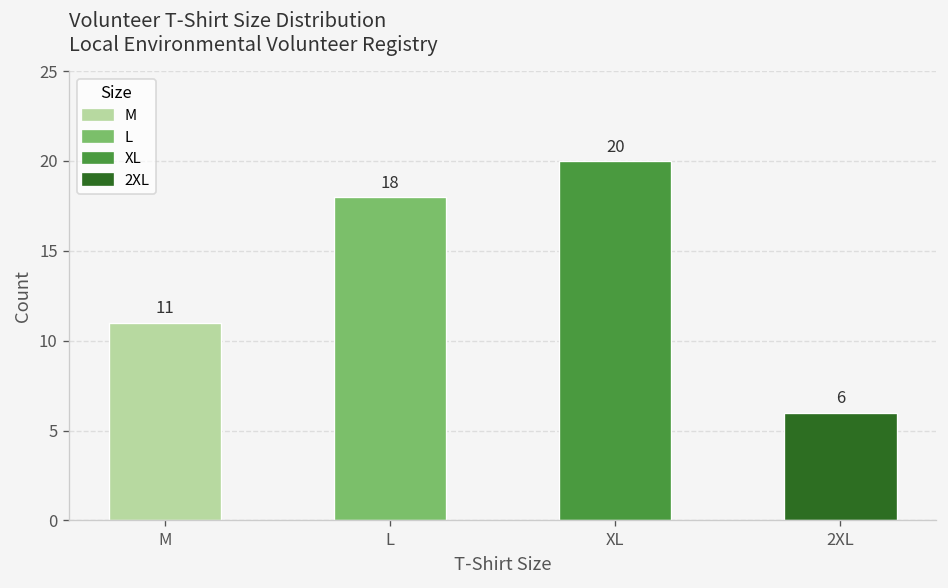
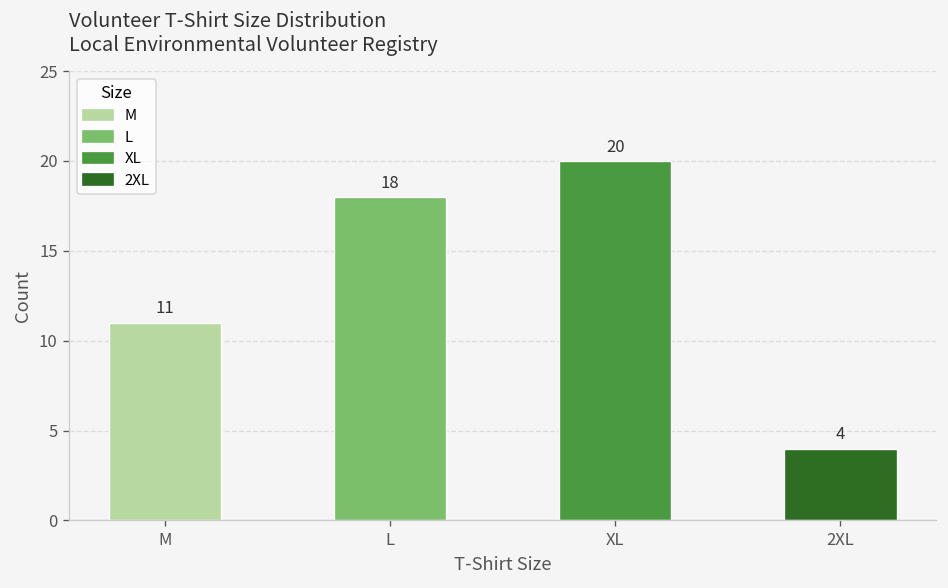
  {
    "M": 11,
    "L": 18,
    "XL": 20,
-   "2XL": 6
+   "2XL": 4
  }
